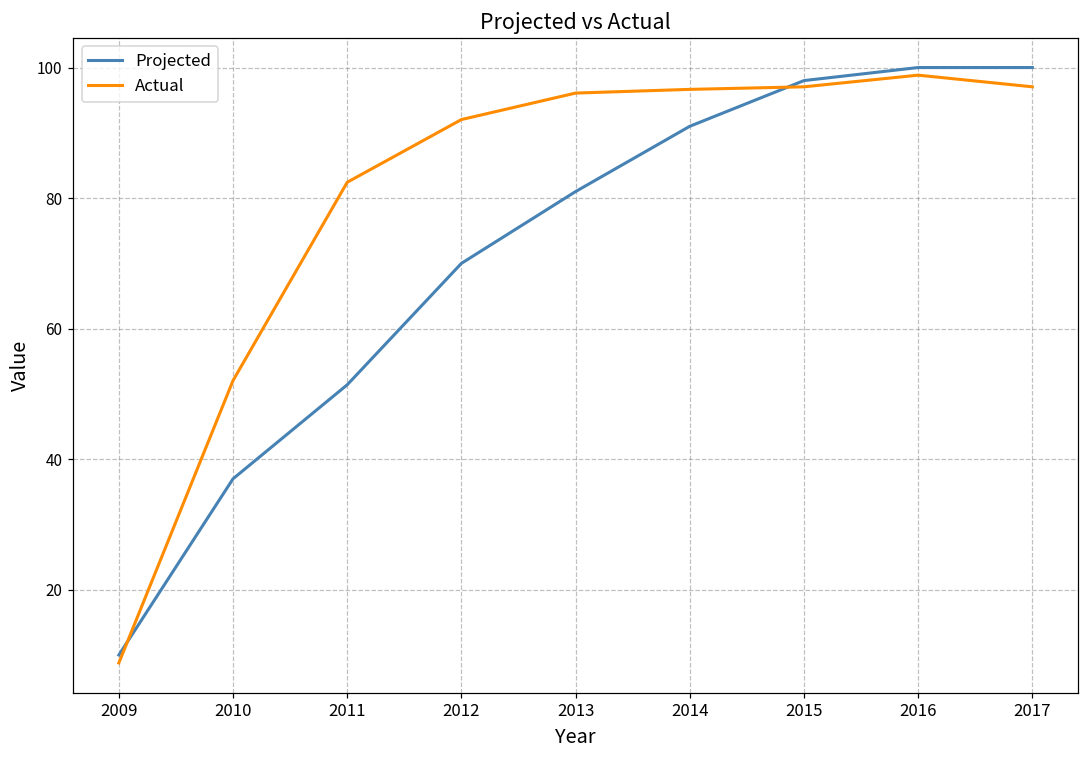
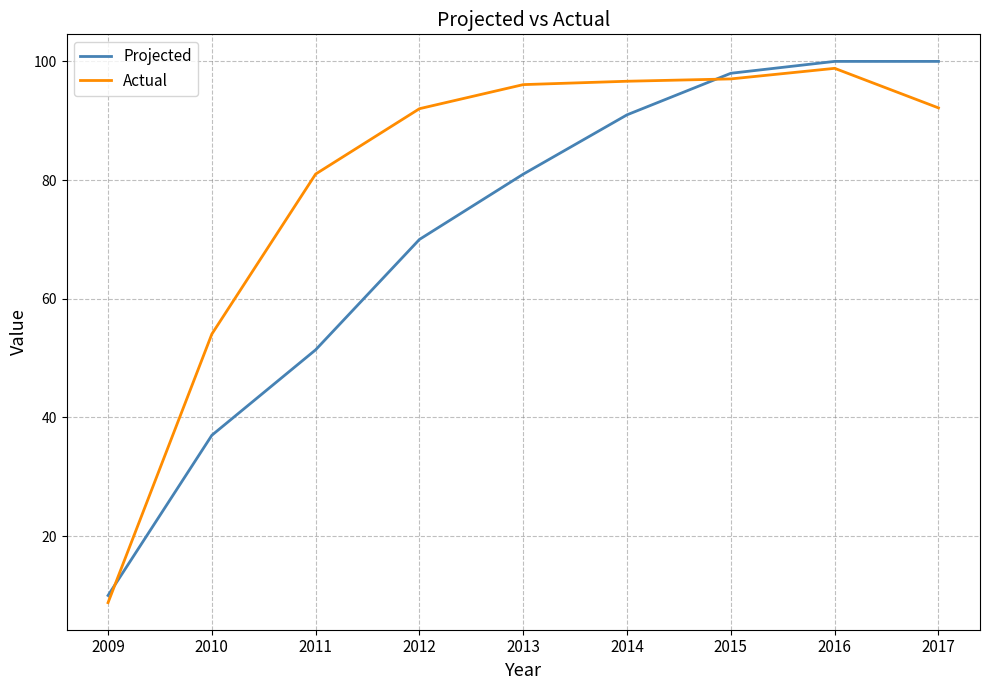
  {
    "Projected": {
      "2009": 10,
      "2010": 37,
      "2011": 51,
      "2012": 70,
      "2013": 81,
      "2014": 91,
      "2015": 98,
      "2016": 100,
      "2017": 100
    },
    "Actual": {
      "2009": 9,
-     "2010": 52,
-     "2011": 82,
+     "2010": 54,
+     "2011": 81,
      "2012": 92,
      "2013": 96,
      "2014": 97,
      "2015": 97,
      "2016": 99,
-     "2017": 97
+     "2017": 92
    }
  }
